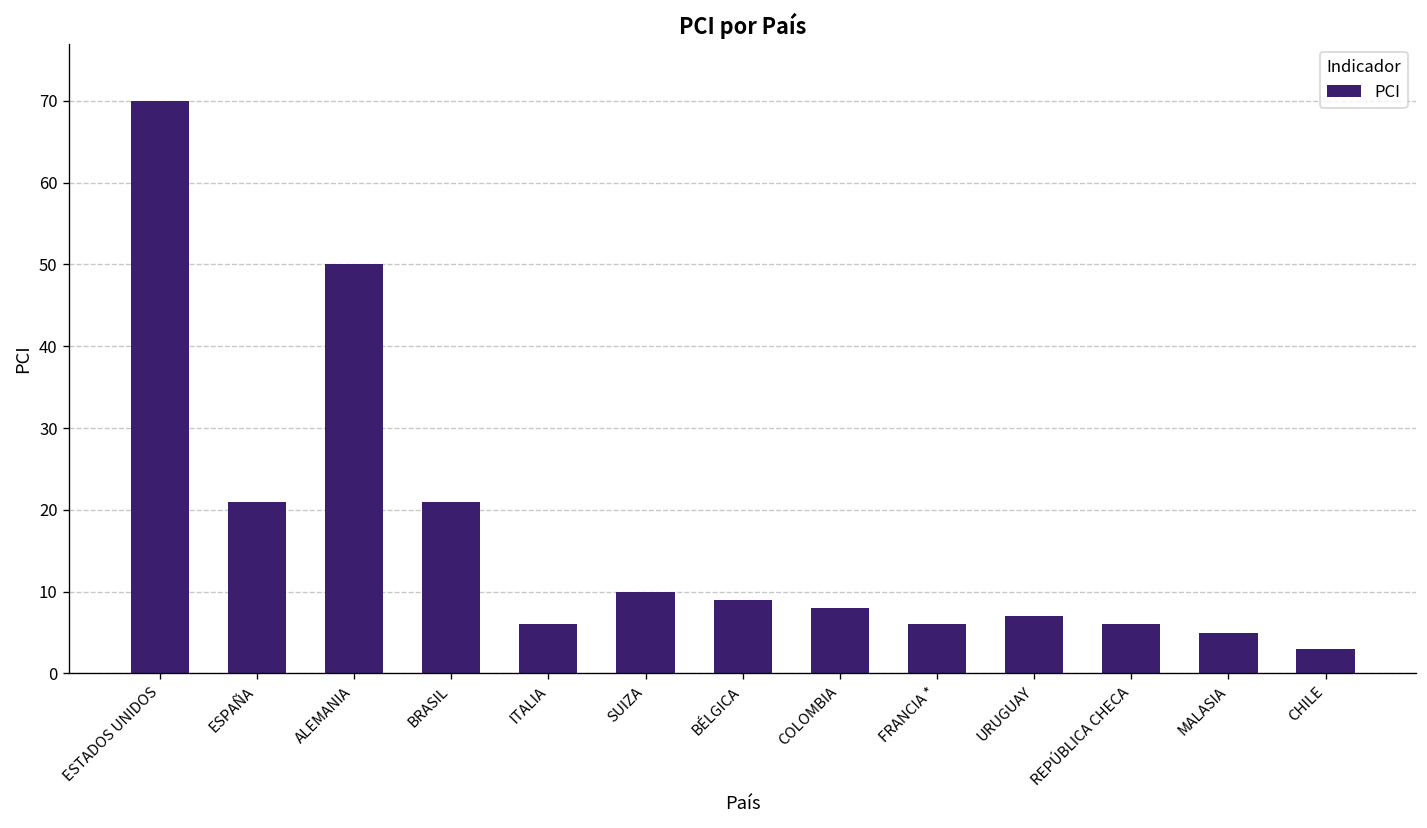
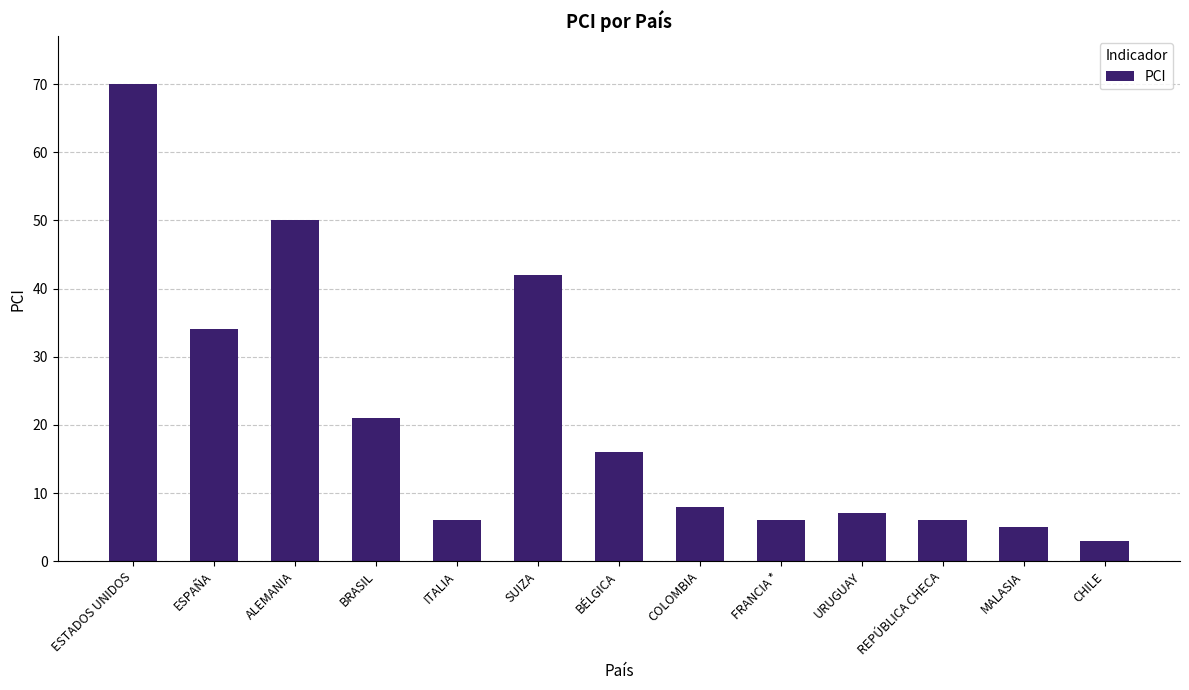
  {
    "ESTADOS UNIDOS": 70,
-   "ESPAÑA": 21,
+   "ESPAÑA": 34,
    "ALEMANIA": 50,
    "BRASIL": 21,
    "ITALIA": 6,
-   "SUIZA": 10,
-   "BÉLGICA": 9,
+   "SUIZA": 42,
+   "BÉLGICA": 16,
    "COLOMBIA": 8,
    "FRANCIA *": 6,
    "URUGUAY": 7,
    "REPÚBLICA CHECA": 6,
    "MALASIA": 5,
    "CHILE": 3
  }
